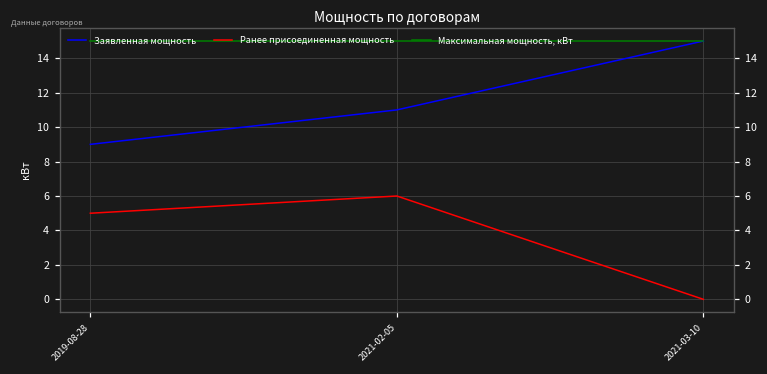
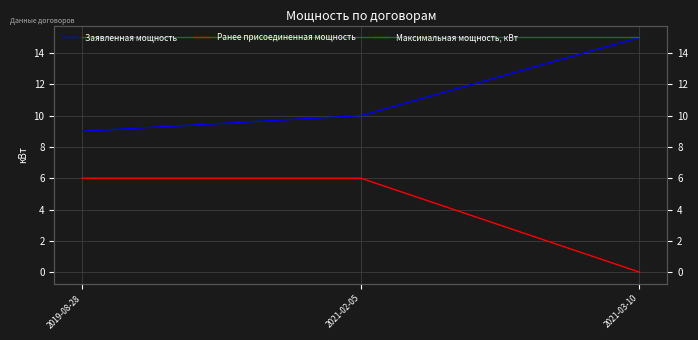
  {
    "Заявленная мощность": {
      "2019-08-28": 9,
-     "2021-02-05": 11
+     "2021-02-05": 10
    },
    "Ранее присоединенная мощность": {
-     "2019-08-28": 5,
+     "2019-08-28": 6,
      "2021-02-05": 6,
      "2021-03-10": 0
    },
    "Максимальная мощность, кВт": {
      "2019-08-28": 15,
      "2021-02-05": 15
    }
  }
